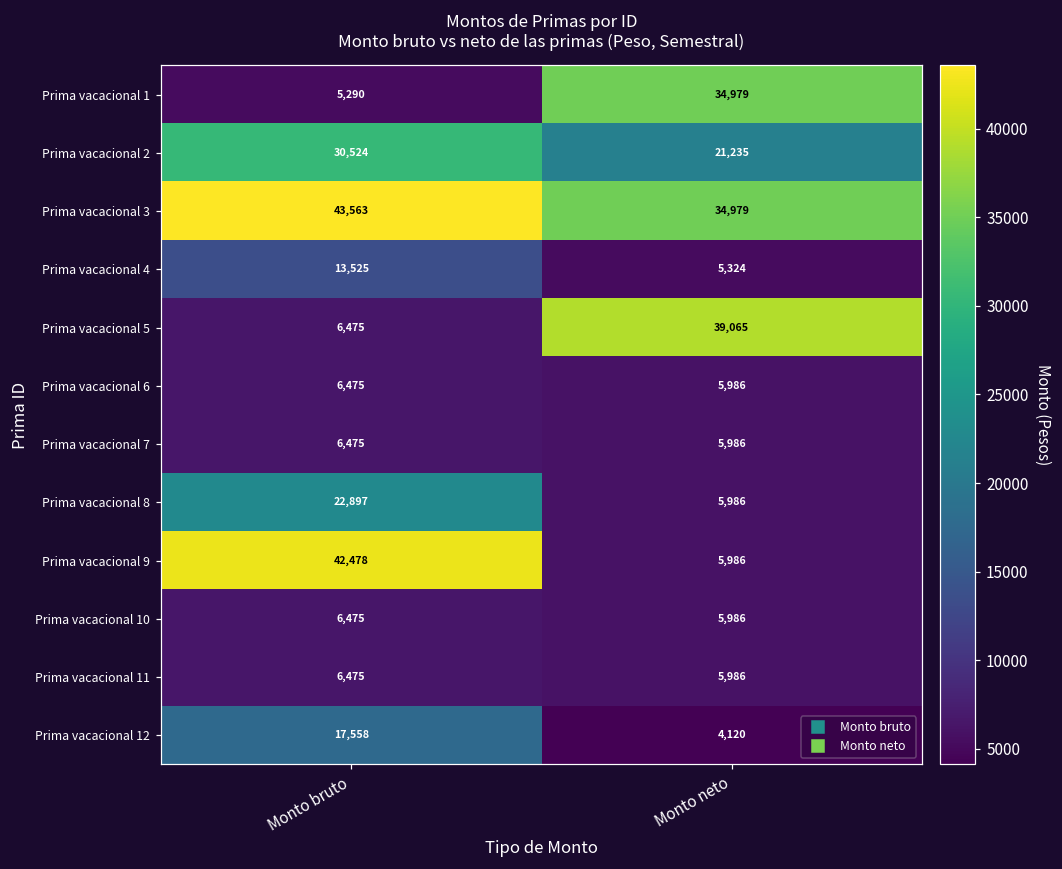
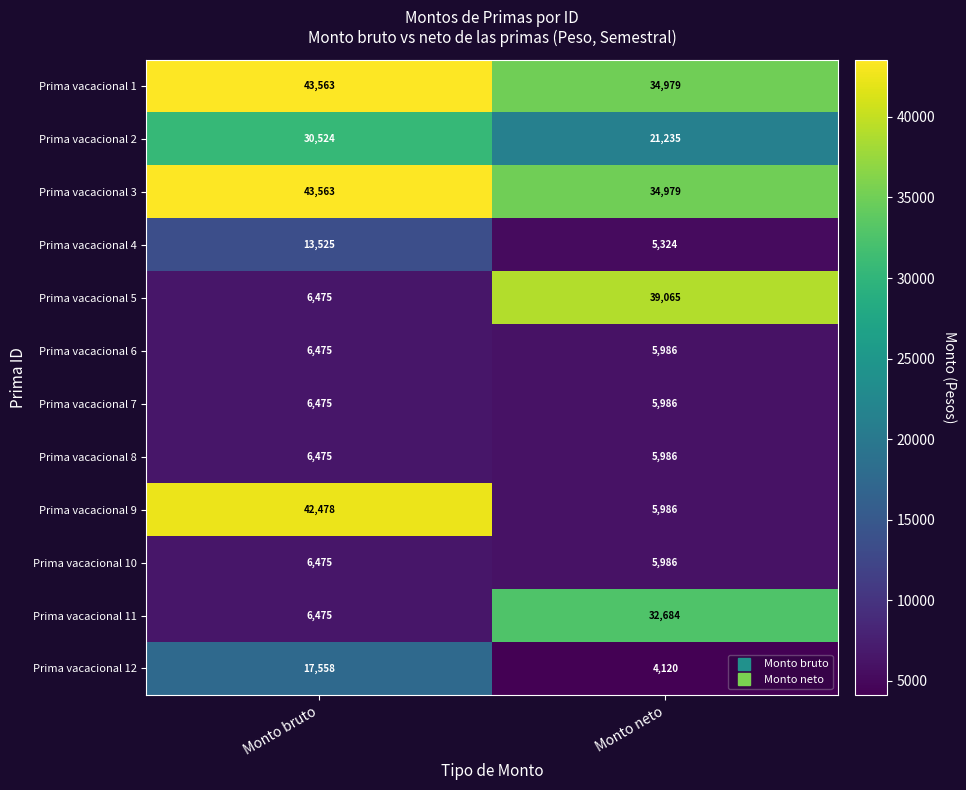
  {
    "Prima vacacional 1": {
-     "Monto bruto": "5,290",
+     "Monto bruto": "43,563",
      "Monto neto": "34,979"
    },
    "Prima vacacional 2": {
      "Monto bruto": "30,524",
      "Monto neto": "21,235"
    },
    "Prima vacacional 3": {
      "Monto bruto": "43,563",
      "Monto neto": "34,979"
    },
    "Prima vacacional 4": {
      "Monto bruto": "13,525",
      "Monto neto": "5,324"
    },
    "Prima vacacional 5": {
      "Monto bruto": "6,475",
      "Monto neto": "39,065"
    },
    "Prima vacacional 6": {
      "Monto bruto": "6,475",
      "Monto neto": "5,986"
    },
    "Prima vacacional 7": {
      "Monto bruto": "6,475",
      "Monto neto": "5,986"
    },
    "Prima vacacional 8": {
-     "Monto bruto": "22,897",
+     "Monto bruto": "6,475",
      "Monto neto": "5,986"
    },
    "Prima vacacional 9": {
      "Monto bruto": "42,478",
      "Monto neto": "5,986"
    },
    "Prima vacacional 10": {
      "Monto bruto": "6,475",
      "Monto neto": "5,986"
    },
    "Prima vacacional 11": {
      "Monto bruto": "6,475",
-     "Monto neto": "5,986"
+     "Monto neto": "32,684"
    },
    "Prima vacacional 12": {
      "Monto bruto": "17,558",
      "Monto neto": "4,120"
    }
  }
